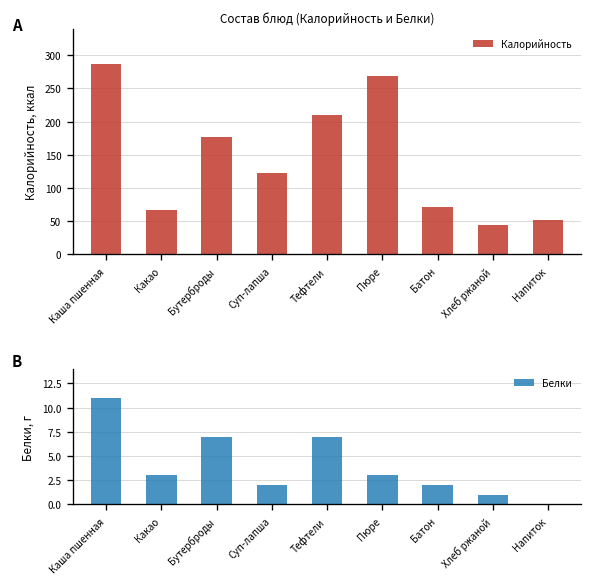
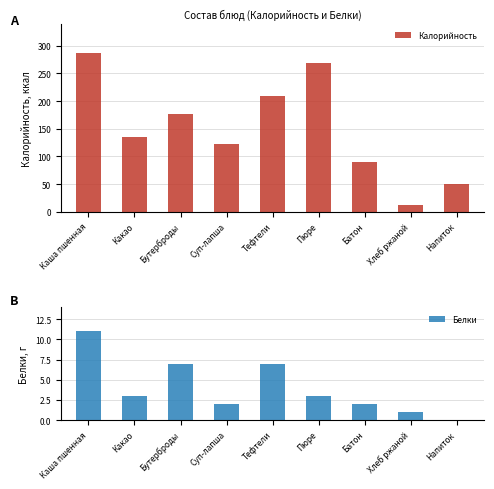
  {
    "Состав блюд (Калорийность и Белки)": {
      "Каша пшенная": 290,
-     "Какао": 70,
+     "Какао": 140,
      "Бутерброды": 180,
      "Суп-лапша": 120,
      "Тефтели": 210,
      "Пюре": 270,
-     "Батон": 70,
-     "Хлеб ржаной": 40,
+     "Батон": 90,
+     "Хлеб ржаной": 10,
      "Напиток": 50
    }
  }
